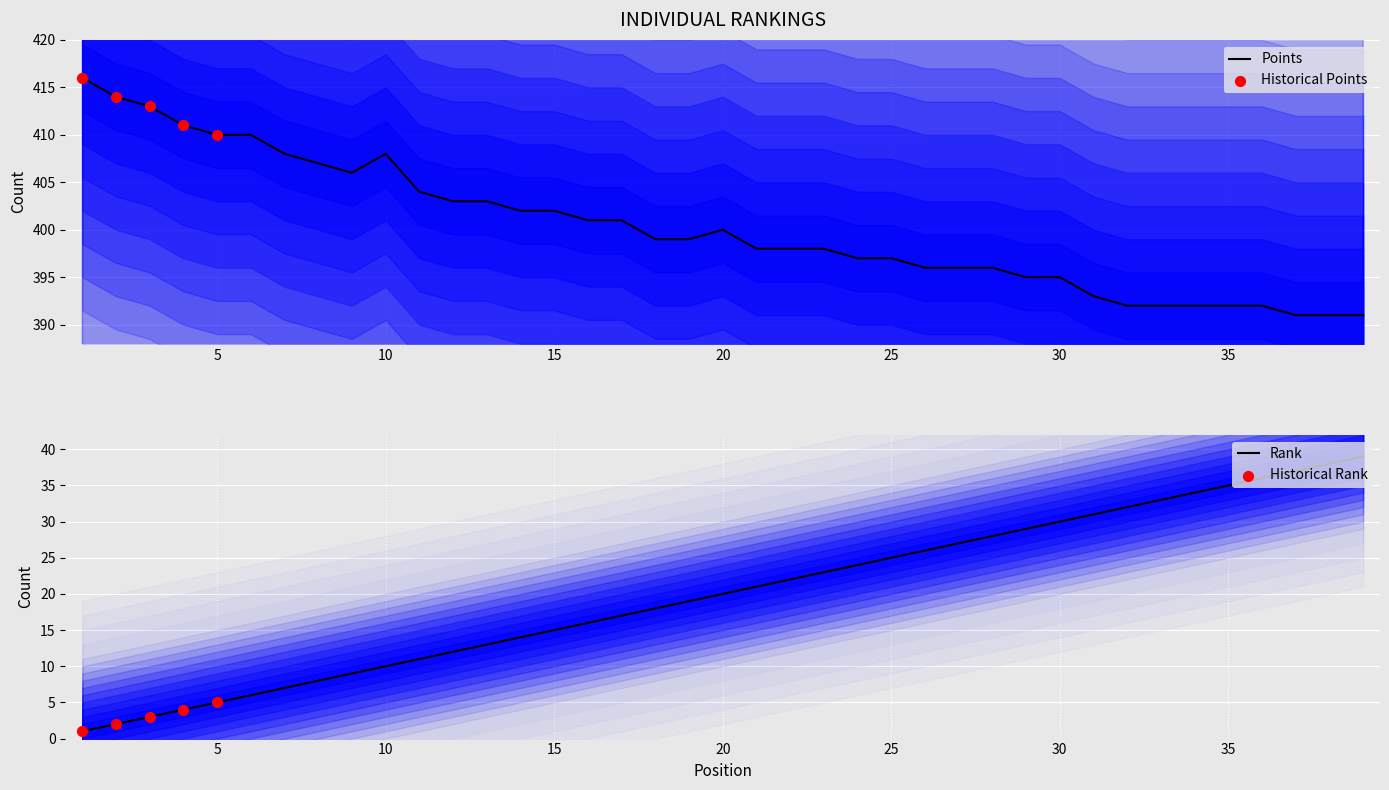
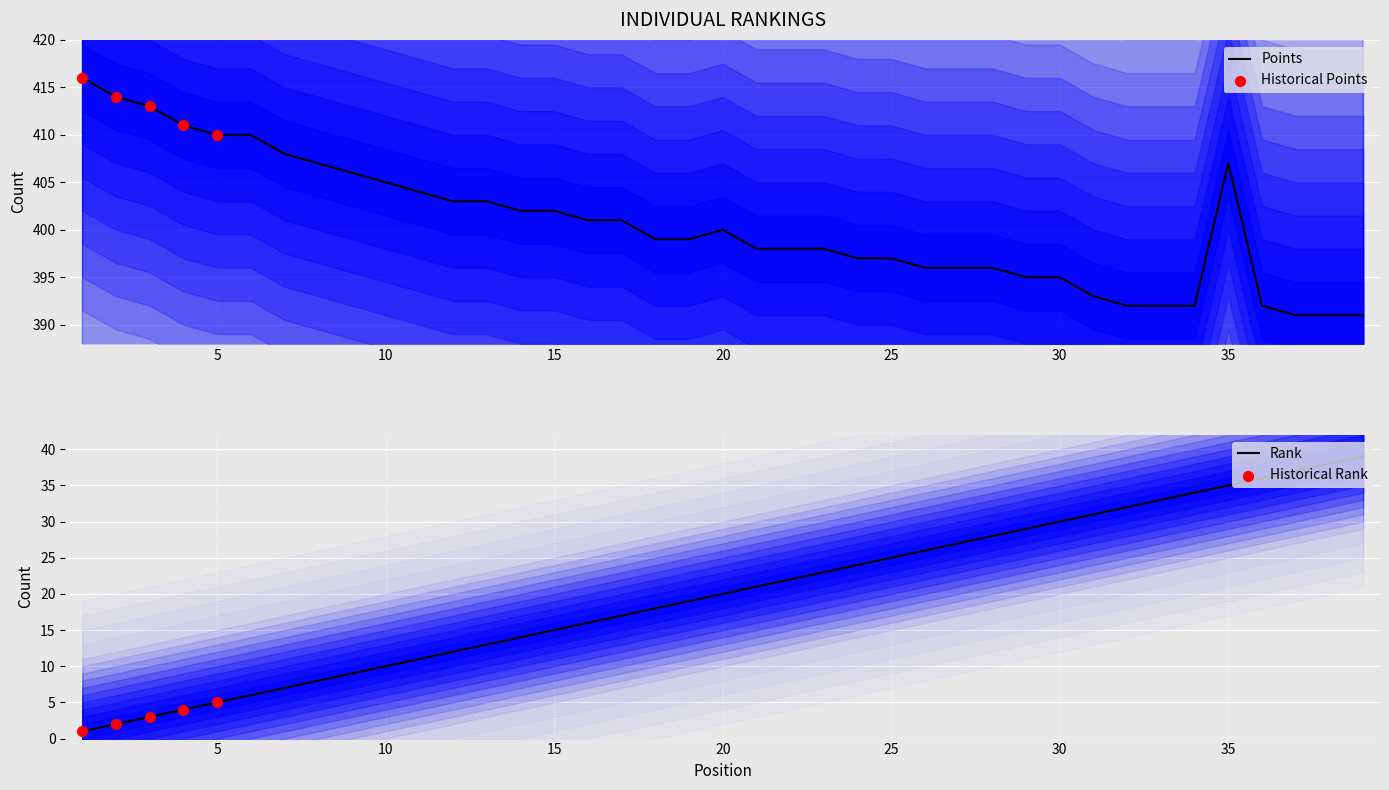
  {
    "INDIVIDUAL RANKINGS": {
      "Points": {
-       "10": 408,
+       "10": 405,
        "15": 402,
        "20": 400,
        "25": 397,
        "30": 395,
-       "35": 392
+       "35": 407
      }
    }
  }
